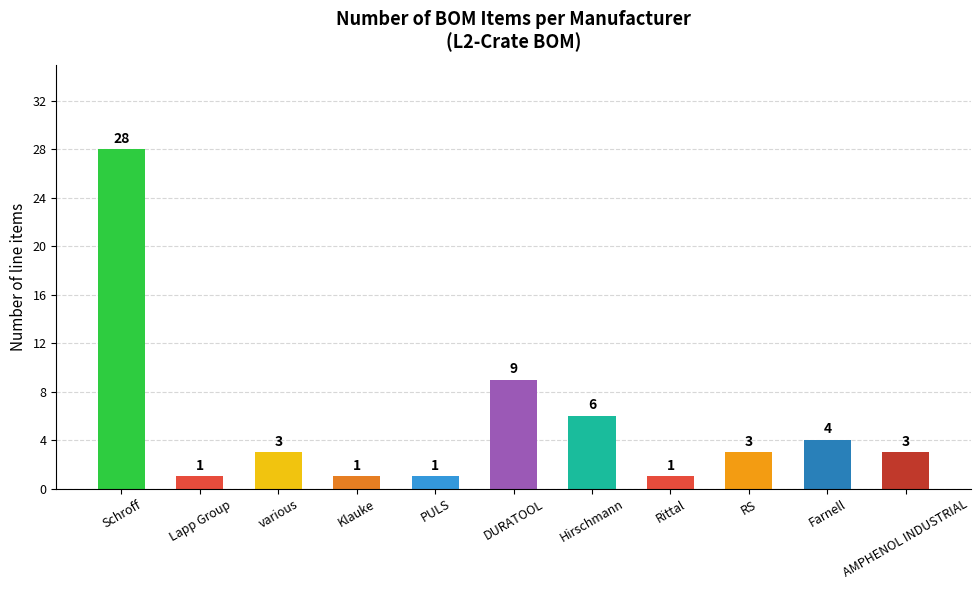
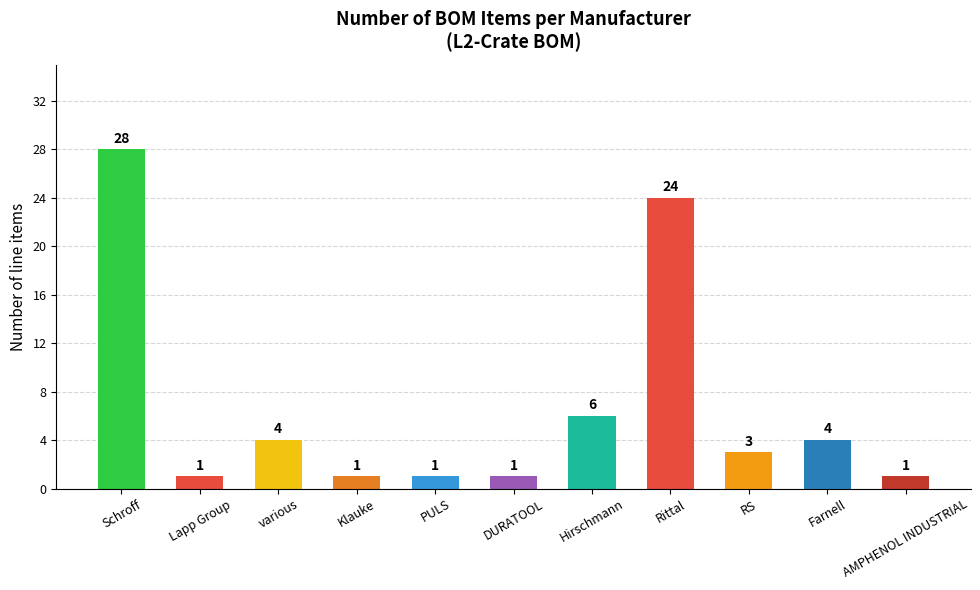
  {
    "Schroff": 28,
    "Lapp Group": 1,
-   "various": 3,
+   "various": 4,
    "Klauke": 1,
    "PULS": 1,
-   "DURATOOL": 9,
+   "DURATOOL": 1,
    "Hirschmann": 6,
-   "Rittal": 1,
+   "Rittal": 24,
    "RS": 3,
    "Farnell": 4,
-   "AMPHENOL INDUSTRIAL": 3
+   "AMPHENOL INDUSTRIAL": 1
  }
